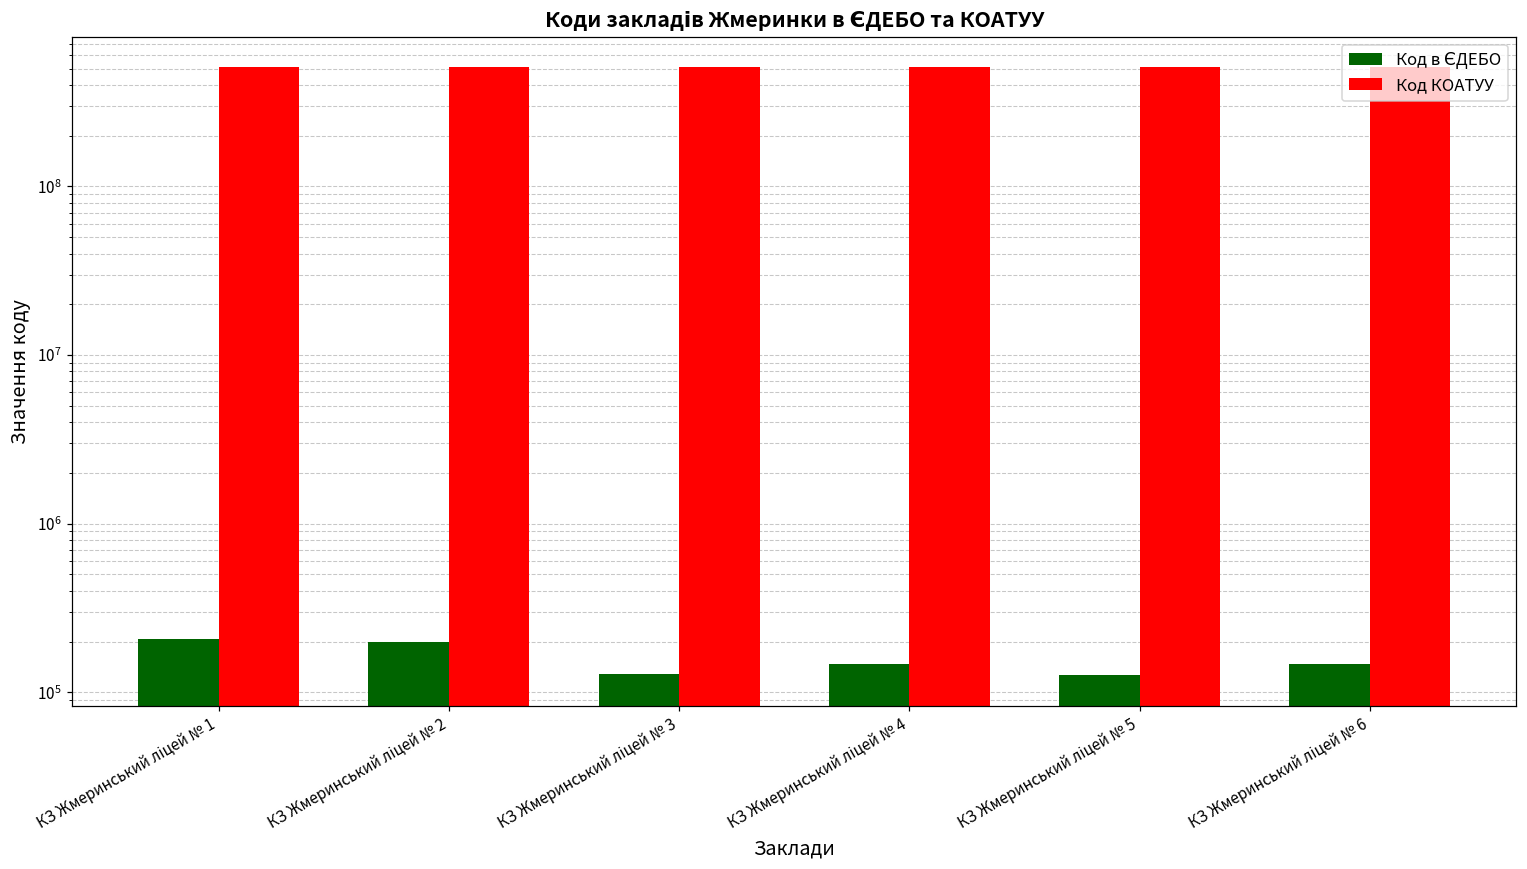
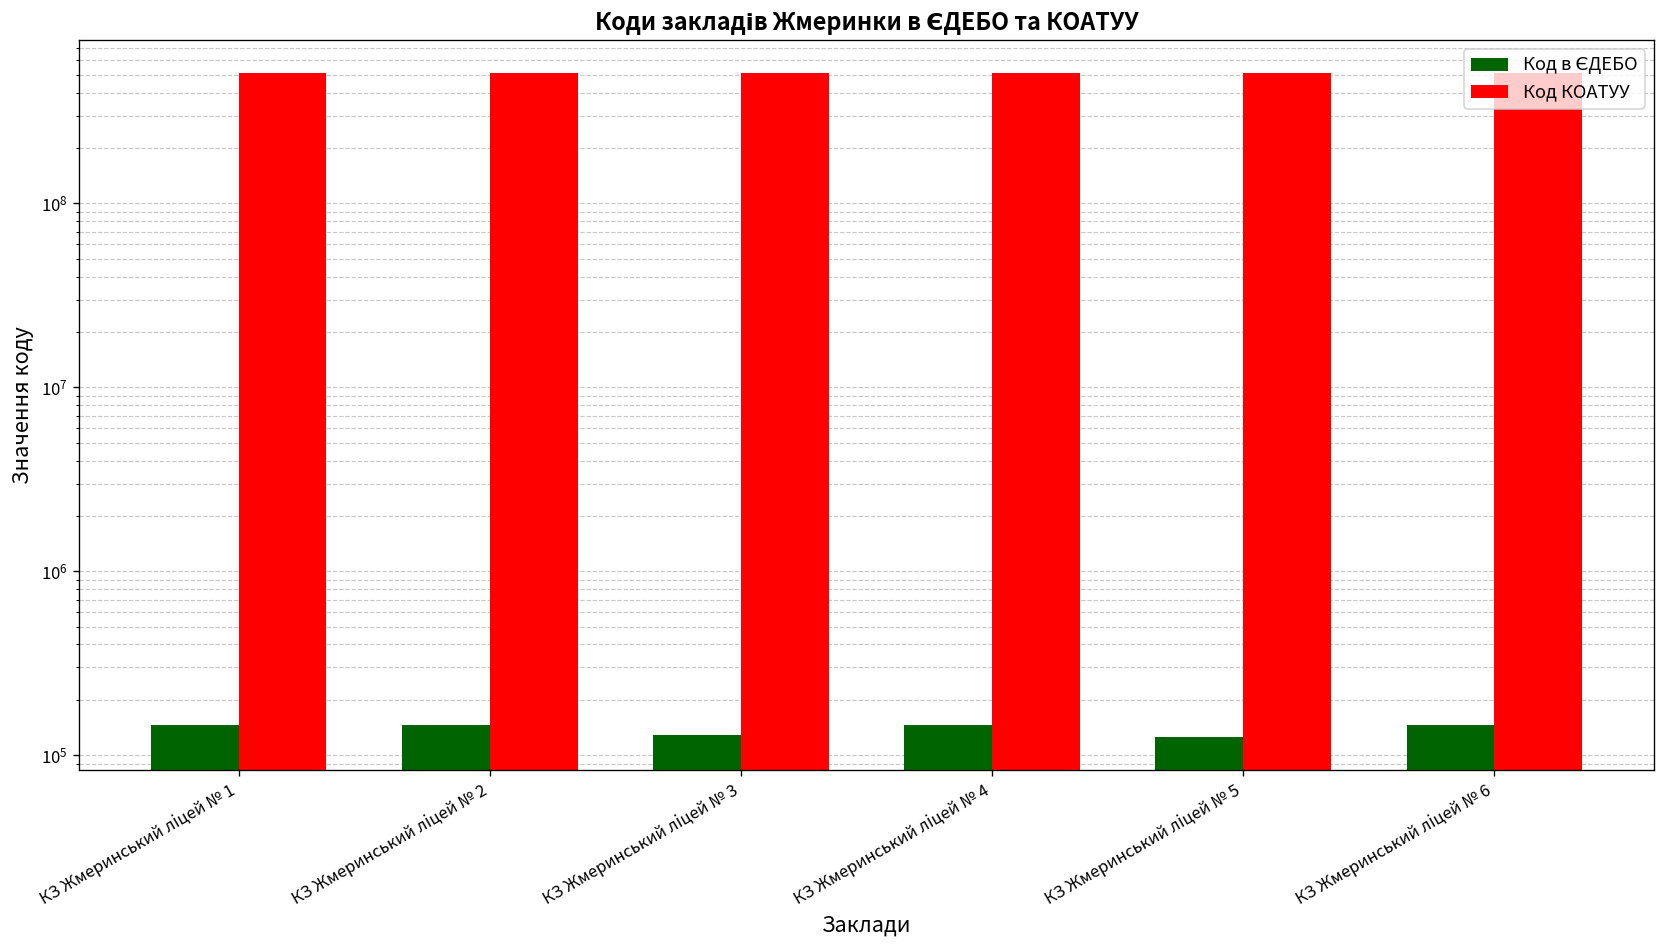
  {
    "Код в ЄДЕБО": {
-     "КЗ Жмеринський ліцей № 1": 210000,
-     "КЗ Жмеринський ліцей № 2": 200000,
+     "КЗ Жмеринський ліцей № 1": 150000,
+     "КЗ Жмеринський ліцей № 2": 150000,
      "КЗ Жмеринський ліцей № 3": 130000,
      "КЗ Жмеринський ліцей № 4": 150000,
      "КЗ Жмеринський ліцей № 5": 130000,
      "КЗ Жмеринський ліцей № 6": 150000
    },
    "Код КОАТУУ": {
      "КЗ Жмеринський ліцей № 1": 510000000,
      "КЗ Жмеринський ліцей № 2": 510000000,
      "КЗ Жмеринський ліцей № 3": 510000000,
      "КЗ Жмеринський ліцей № 4": 510000000,
      "КЗ Жмеринський ліцей № 5": 510000000
    }
  }
